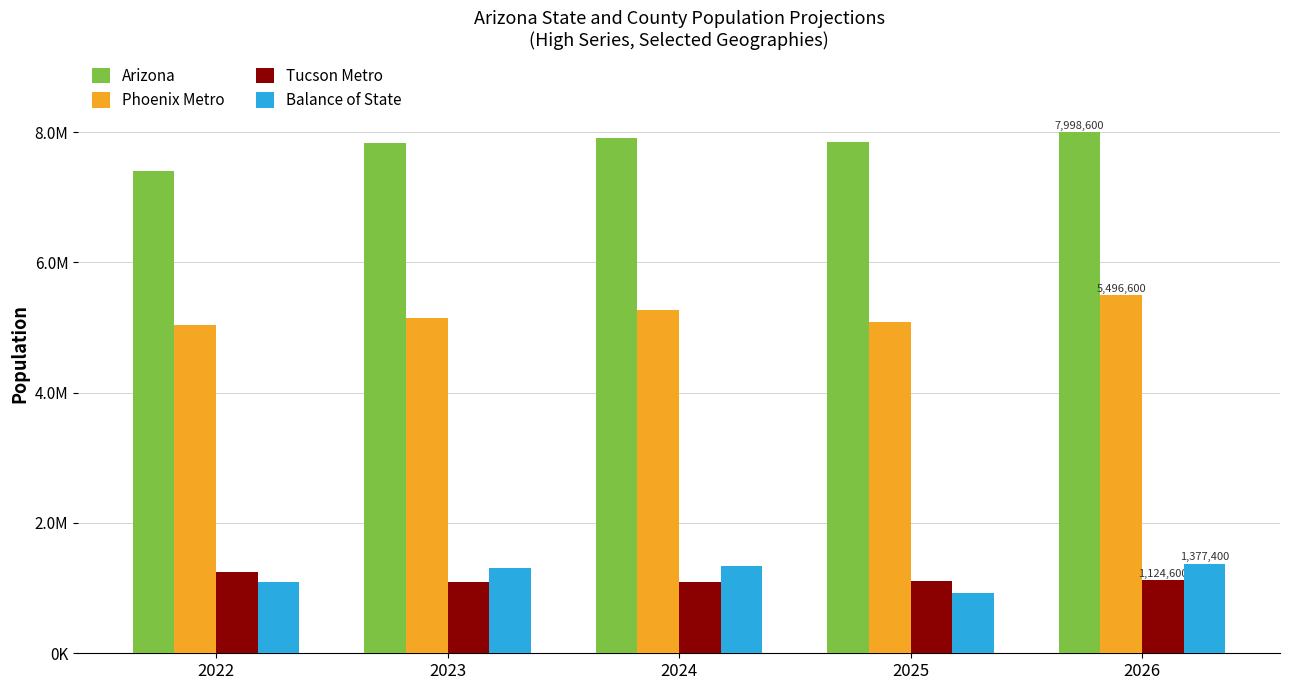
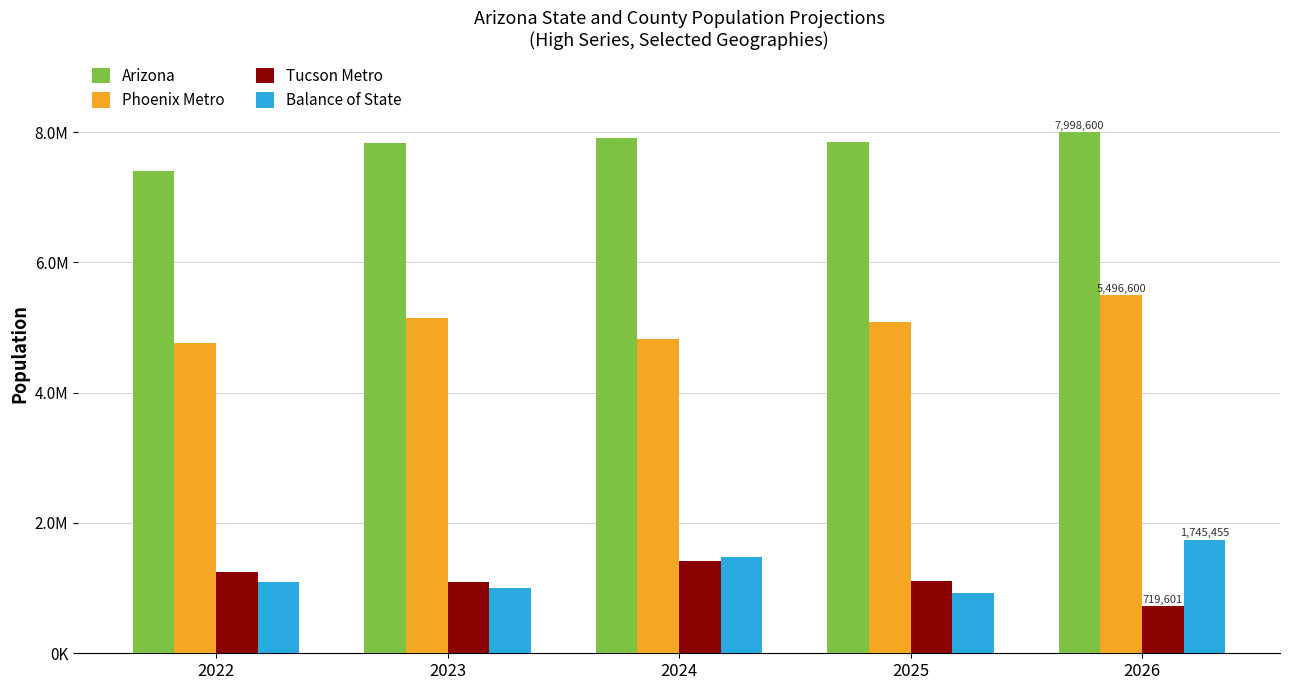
  {
    "Arizona": {
      "2026": "7,998,600"
    },
    "Phoenix Metro": {
-     "2022": "5000000",
+     "2022": "4800000",
      "2023": "5100000",
-     "2024": "5300000",
+     "2024": "4800000",
      "2025": "5100000"
    },
    "Tucson Metro": {
-     "2024": "1100000",
-     "2026": "1,124,600"
+     "2024": "1400000",
+     "2026": "719,601"
    },
    "Balance of State": {
-     "2023": "1300000",
-     "2024": "1300000",
-     "2026": "1,377,400"
+     "2023": "1000000",
+     "2024": "1500000",
+     "2026": "1,745,455"
    }
  }
